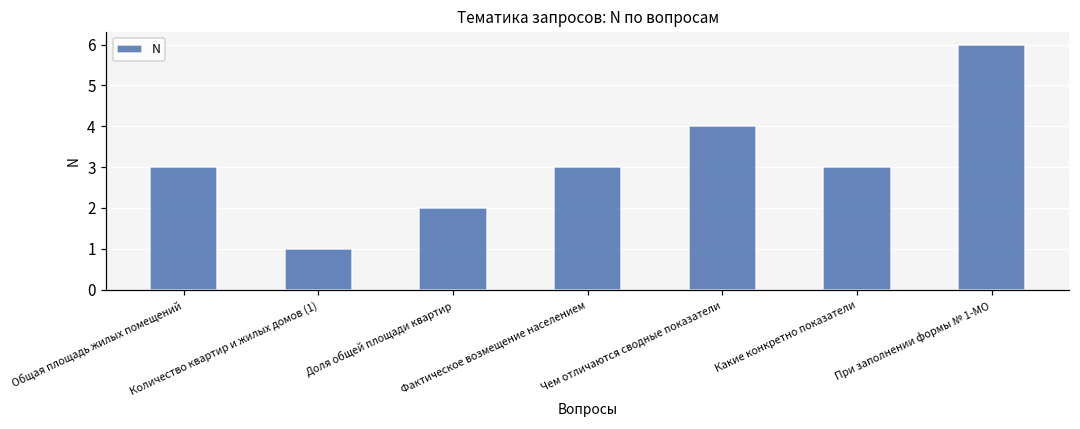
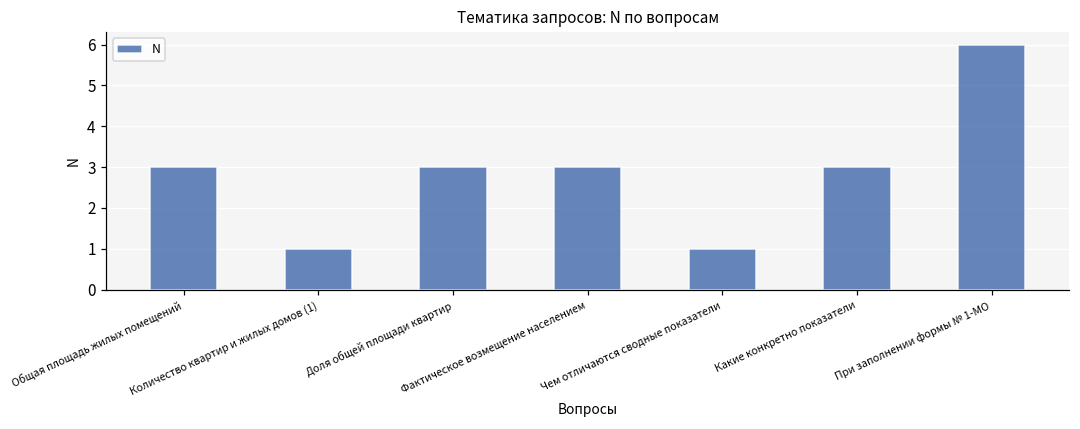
  {
    "Общая площадь жилых помещений": 3,
    "Количество квартир и жилых домов (1)": 1,
-   "Доля общей площади квартир": 2,
+   "Доля общей площади квартир": 3,
    "Фактическое возмещение населением": 3,
-   "Чем отличаются сводные показатели": 4,
+   "Чем отличаются сводные показатели": 1,
    "Какие конкретно показатели": 3,
    "При заполнении формы № 1-МО": 6
  }
